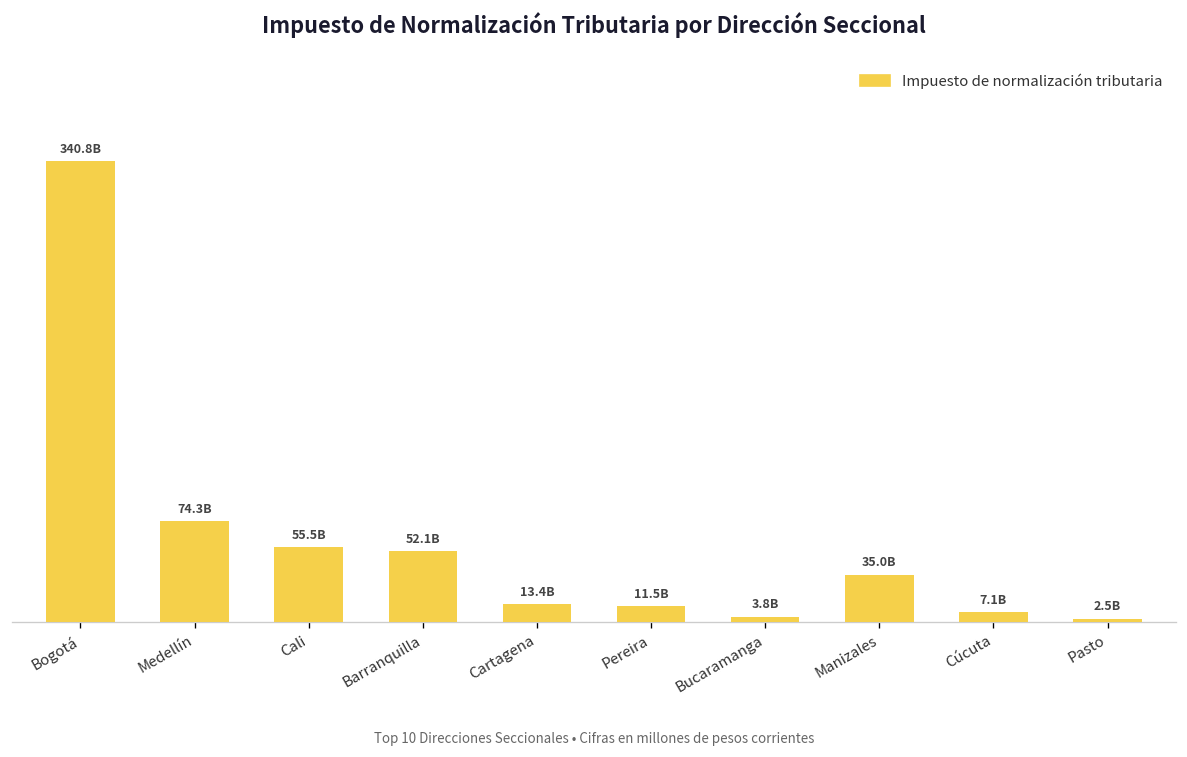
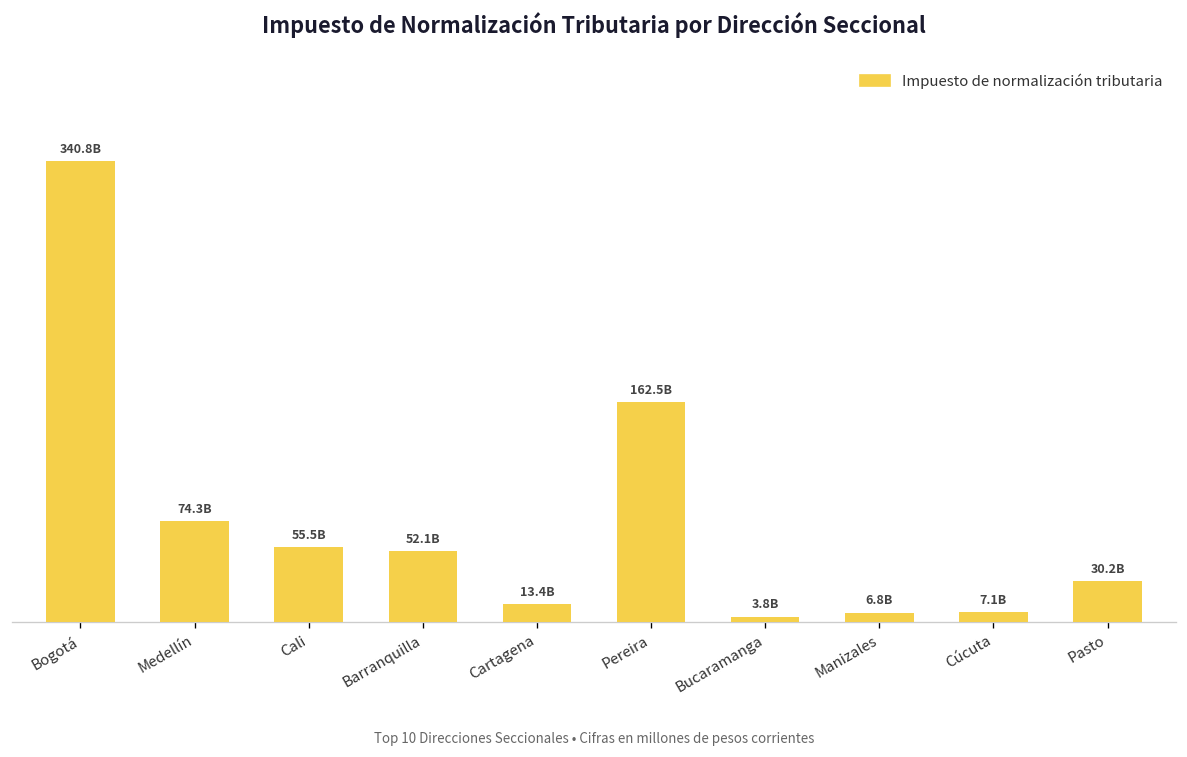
  {
    "Bogotá": "340.8B",
    "Medellín": "74.3B",
    "Cali": "55.5B",
    "Barranquilla": "52.1B",
    "Cartagena": "13.4B",
-   "Pereira": "11.5B",
+   "Pereira": "162.5B",
    "Bucaramanga": "3.8B",
-   "Manizales": "35.0B",
+   "Manizales": "6.8B",
    "Cúcuta": "7.1B",
-   "Pasto": "2.5B"
+   "Pasto": "30.2B"
  }
